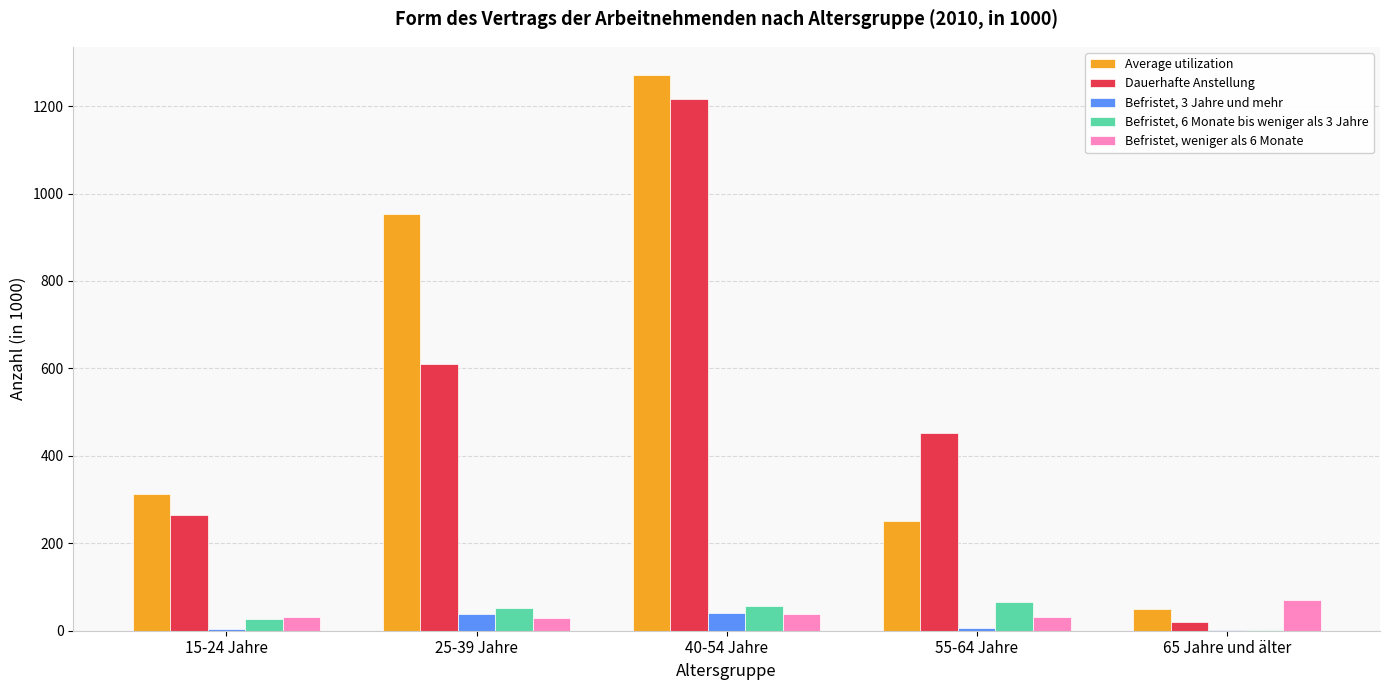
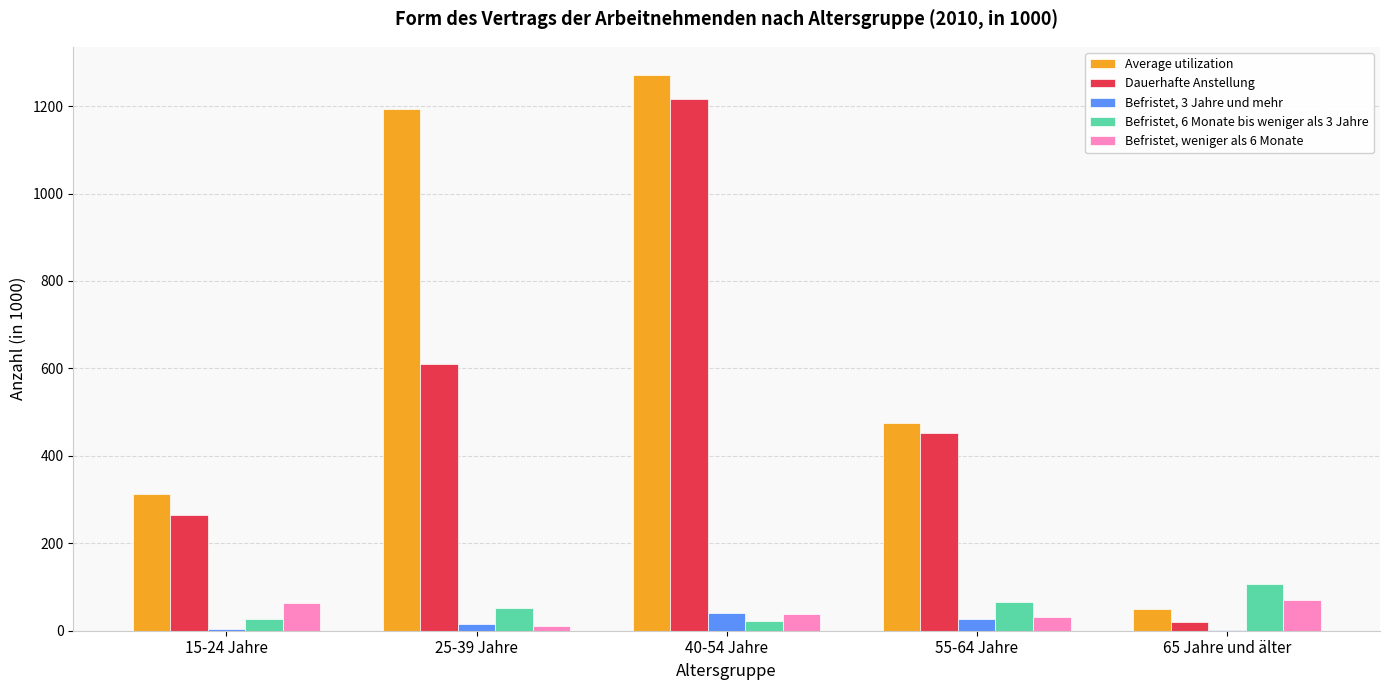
  {
    "Average utilization": {
      "15-24 Jahre": 310,
-     "25-39 Jahre": 950,
+     "25-39 Jahre": 1190,
      "40-54 Jahre": 1270,
-     "55-64 Jahre": 250,
+     "55-64 Jahre": 480,
      "65 Jahre und älter": 50
    },
    "Dauerhafte Anstellung": {
      "15-24 Jahre": 270,
      "25-39 Jahre": 610,
      "40-54 Jahre": 1220,
      "55-64 Jahre": 450,
      "65 Jahre und älter": 20
    },
    "Befristet, 3 Jahre und mehr": {
-     "25-39 Jahre": 40,
+     "25-39 Jahre": 20,
      "40-54 Jahre": 40,
-     "55-64 Jahre": 10
+     "55-64 Jahre": 30
    },
    "Befristet, 6 Monate bis weniger als 3 Jahre": {
      "15-24 Jahre": 30,
      "25-39 Jahre": 50,
-     "40-54 Jahre": 60,
+     "40-54 Jahre": 20,
      "55-64 Jahre": 70,
-     "65 Jahre und älter": 0
+     "65 Jahre und älter": 110
    },
    "Befristet, weniger als 6 Monate": {
-     "15-24 Jahre": 30,
-     "25-39 Jahre": 30,
+     "15-24 Jahre": 60,
+     "25-39 Jahre": 10,
      "40-54 Jahre": 40,
      "55-64 Jahre": 30,
      "65 Jahre und älter": 70
    }
  }
